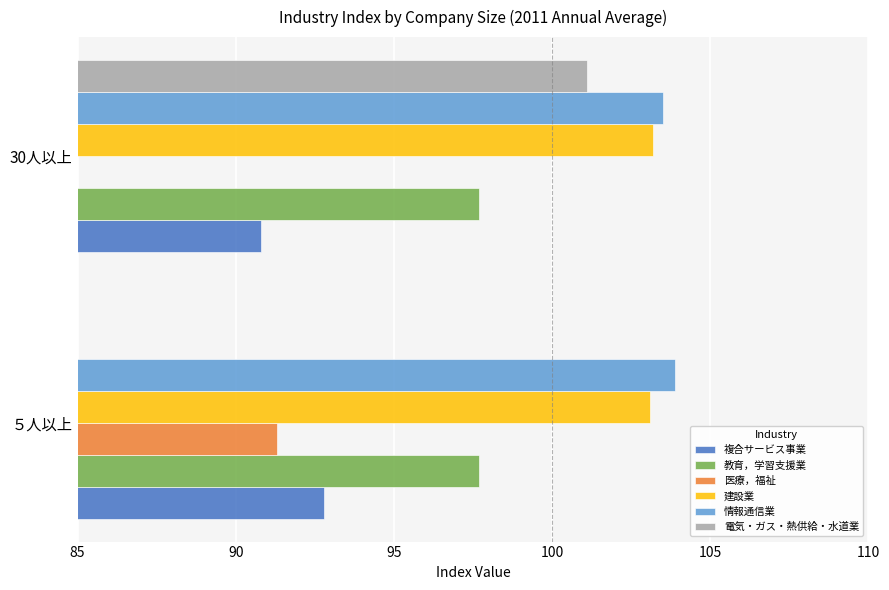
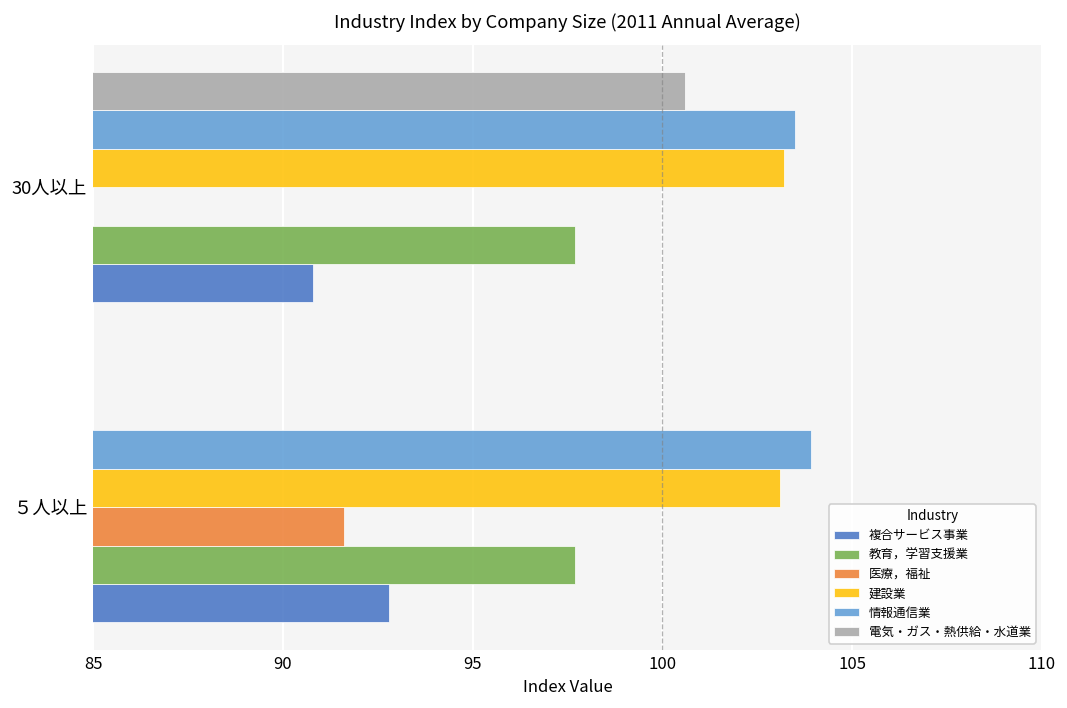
  {
    "教育，学習支援業": {
      "30人以上": 97.7,
      "５人以上": 97.7
    },
    "医療，福祉": {
-     "５人以上": 91.3
+     "５人以上": 91.6
    },
    "建設業": {
      "30人以上": 103.2,
      "５人以上": 103.1
    },
    "電気・ガス・熱供給・水道業": {
-     "30人以上": 101.1
+     "30人以上": 100.6
    }
  }
